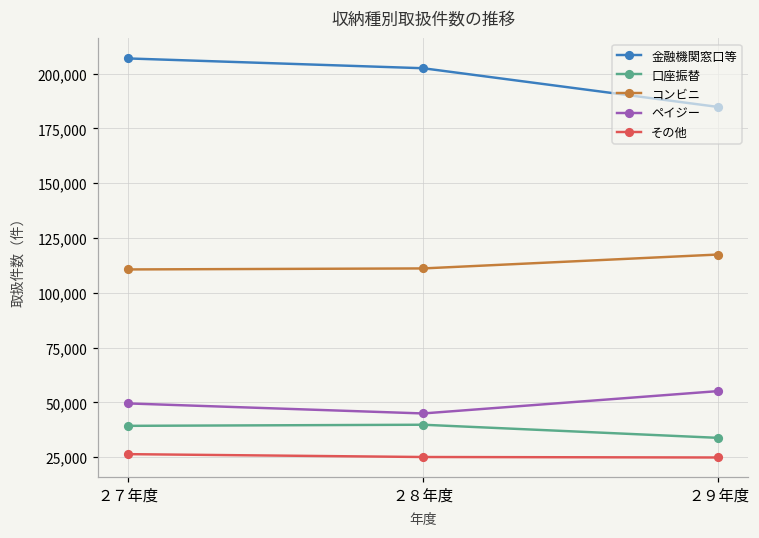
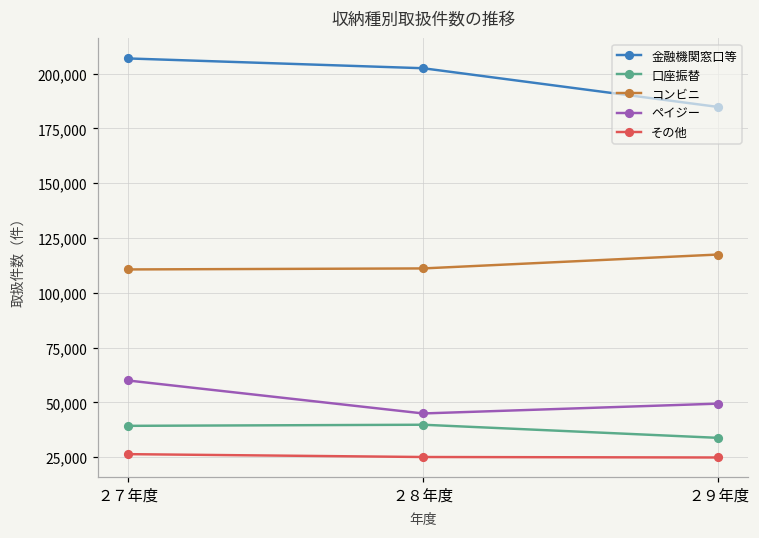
  {
    "金融機関窓口等": {
      "２７年度": "207,000",
      "２８年度": "203,000"
    },
    "口座振替": {
      "２７年度": "39,000",
      "２８年度": "40,000",
      "２９年度": "34,000"
    },
    "ペイジー": {
-     "２７年度": "50,000",
+     "２７年度": "60,000",
      "２８年度": "45,000",
-     "２９年度": "55,000"
+     "２９年度": "49,000"
    }
  }
